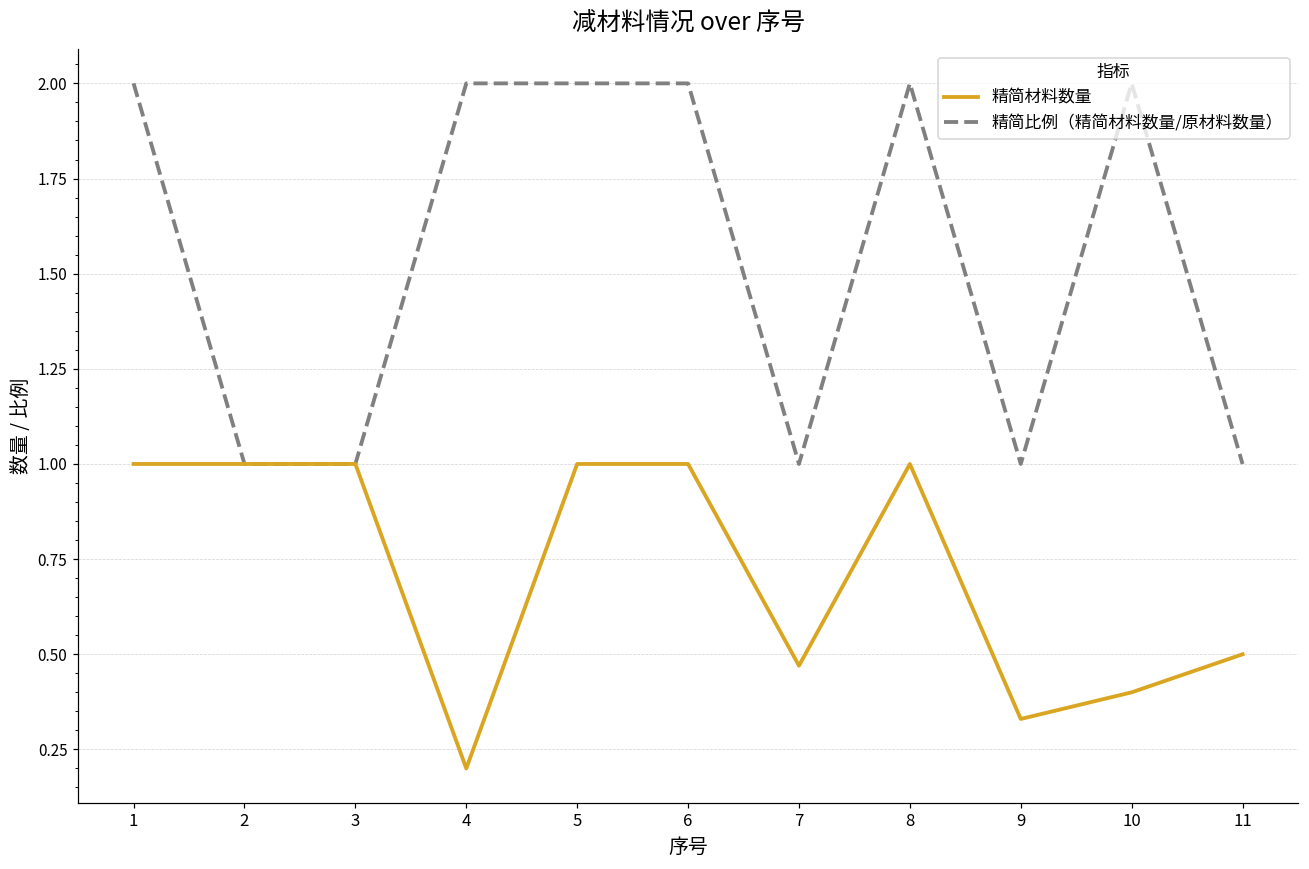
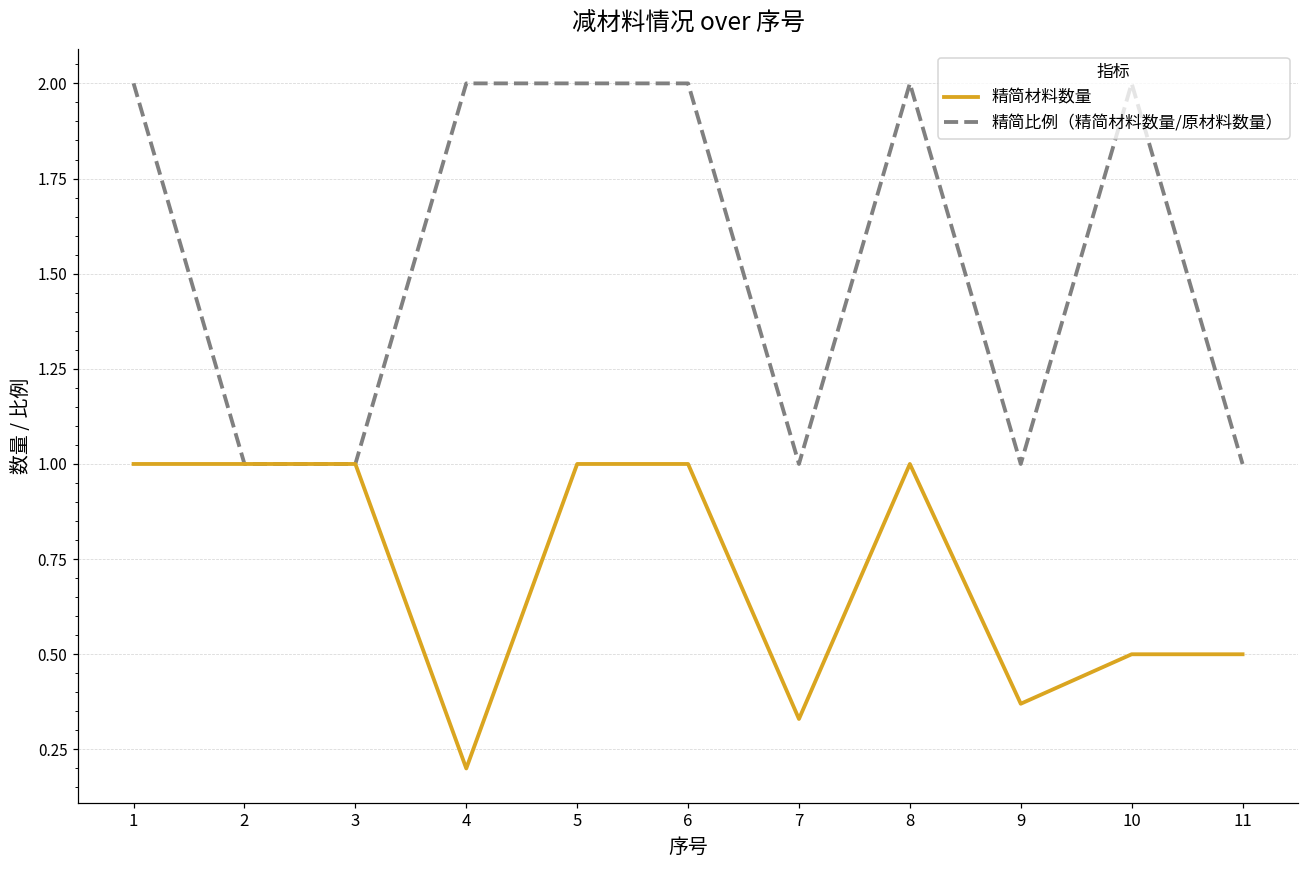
  {
    "精简材料数量": {
      "1": 1.00,
      "4": 0.20,
      "5": 1.00,
      "6": 1.00,
-     "7": 0.47,
+     "7": 0.33,
      "8": 1.00,
-     "9": 0.33,
-     "10": 0.4,
+     "9": 0.37,
+     "10": 0.5,
      "11": 0.50
    },
    "精简比例（精简材料数量/原材料数量）": {
      "1": 2.00,
      "4": 2.00,
      "5": 2.00,
      "6": 2.00,
      "7": 1.00,
      "8": 2.00,
      "9": 1.00,
      "11": 1.00
    }
  }
